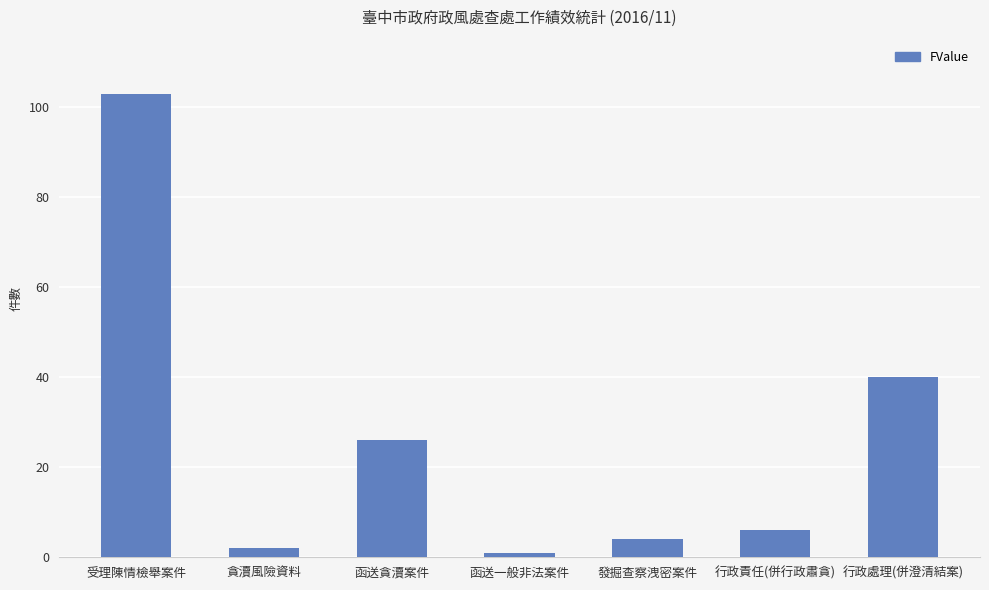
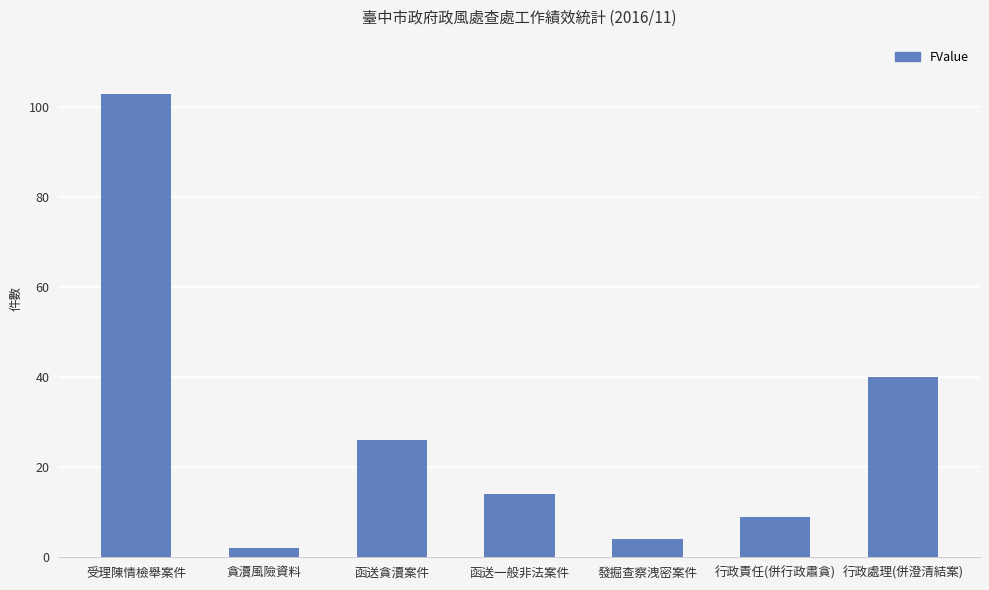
  {
    "受理陳情檢舉案件": 103,
    "貪瀆風險資料": 2,
    "函送貪瀆案件": 26,
-   "函送一般非法案件": 1,
+   "函送一般非法案件": 14,
    "發掘查察洩密案件": 4,
-   "行政責任(併行政肅貪)": 6,
+   "行政責任(併行政肅貪)": 9,
    "行政處理(併澄清結案)": 40
  }
